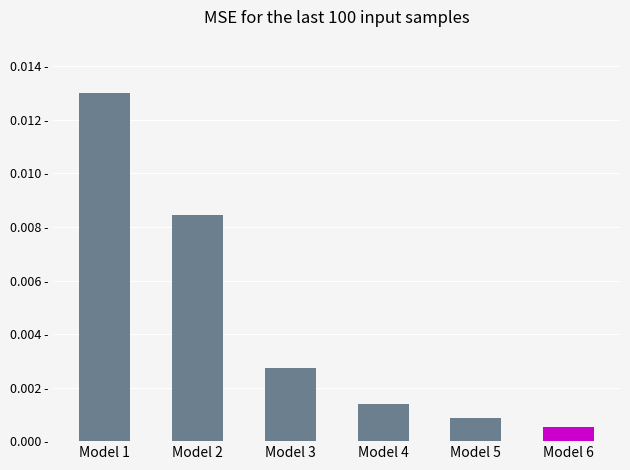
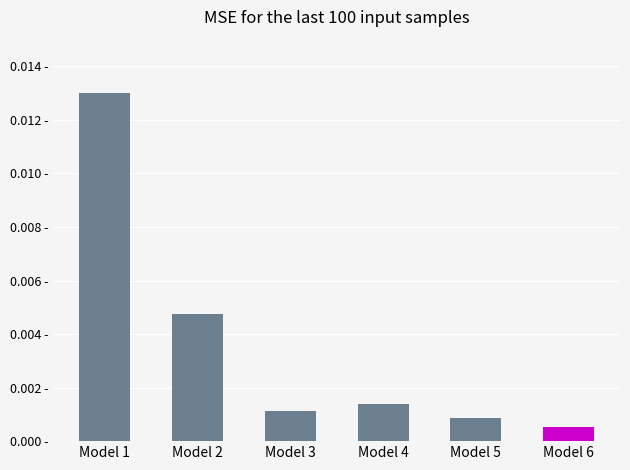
  {
    "Model 1": "0.0130 -",
-   "Model 2": "0.0084 -",
-   "Model 3": "0.0027 -",
+   "Model 2": "0.0047 -",
+   "Model 3": "0.0011 -",
    "Model 4": "0.0014 -",
    "Model 5": "0.0009 -",
    "Model 6": "0.0005 -"
  }
